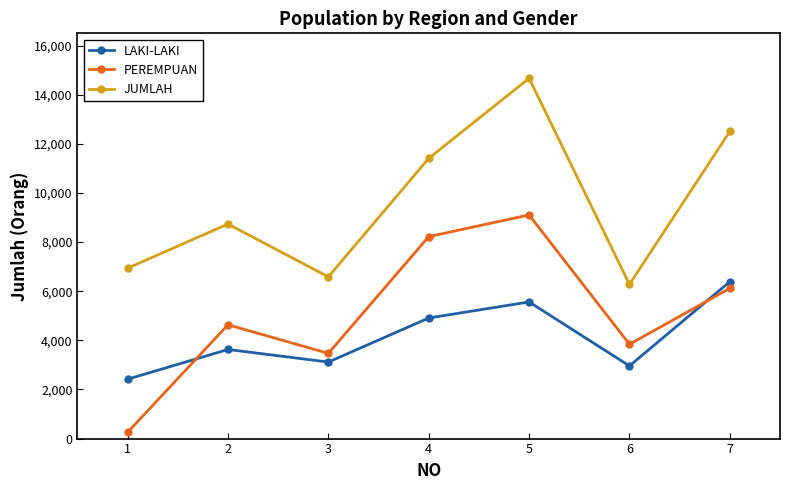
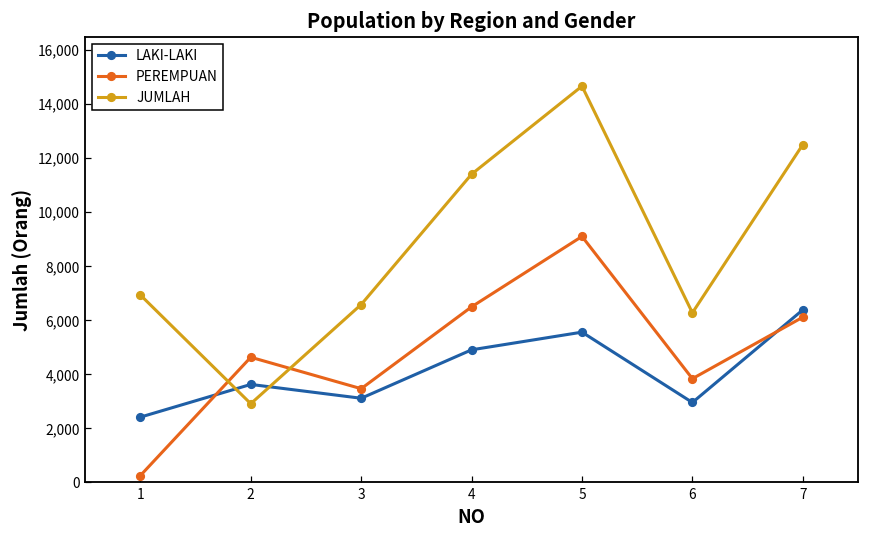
  {
    "LAKI-LAKI": {
      "1": "2,400",
      "2": "3,600",
      "3": "3,100",
      "4": "4,900",
      "5": "5,600",
      "6": "3,000",
      "7": "6,400"
    },
    "PEREMPUAN": {
      "1": "300",
      "2": "4,600",
      "3": "3,500",
-     "4": "8,200",
+     "4": "6,500",
      "5": "9,100",
      "6": "3,800",
      "7": "6,100"
    },
    "JUMLAH": {
      "1": "6,900",
-     "2": "8,700",
+     "2": "2,900",
      "3": "6,600",
      "4": "11,400",
      "5": "14,700",
      "6": "6,300",
      "7": "12,500"
    }
  }
